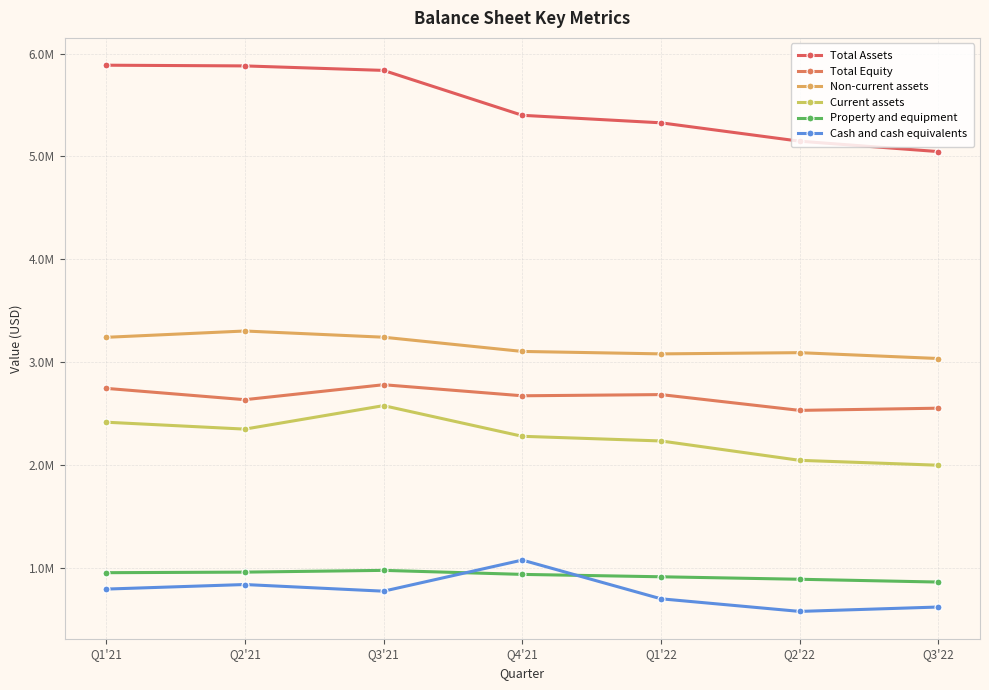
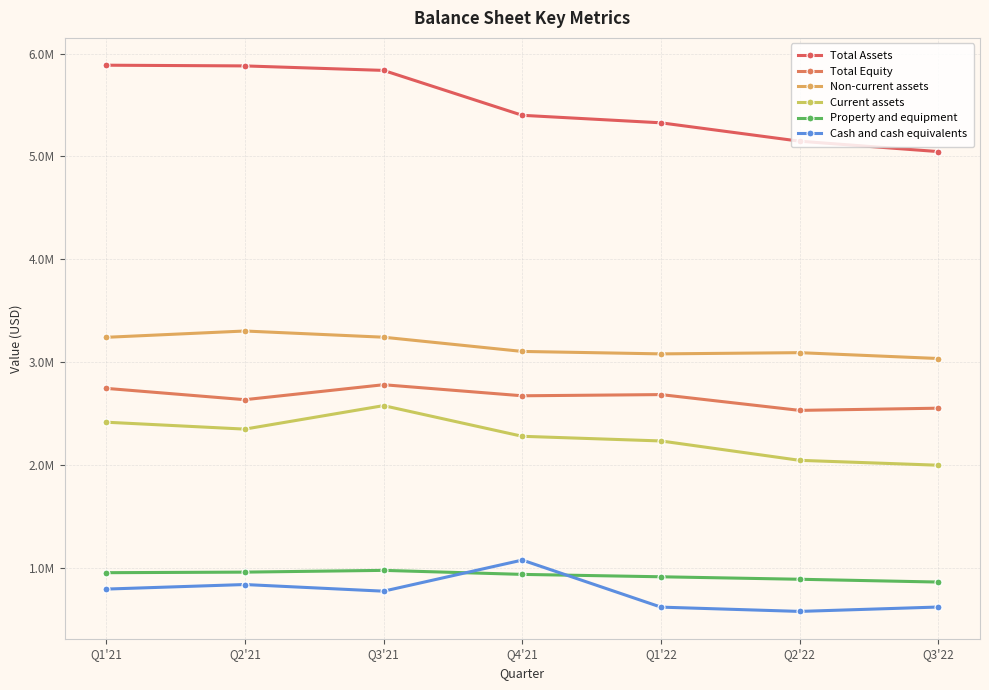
  {
    "Property and equipment": {
      "Q1'21": 960000,
      "Q2'21": 960000,
      "Q3'21": 980000,
      "Q4'21": 940000,
      "Q1'22": 920000,
      "Q2'22": 890000,
      "Q3'22": 870000
    },
    "Cash and cash equivalents": {
      "Q1'21": 800000,
      "Q2'21": 840000,
      "Q3'21": 780000,
      "Q4'21": 1080000,
-     "Q1'22": 700000,
+     "Q1'22": 620000,
      "Q2'22": 580000,
      "Q3'22": 620000
    }
  }
